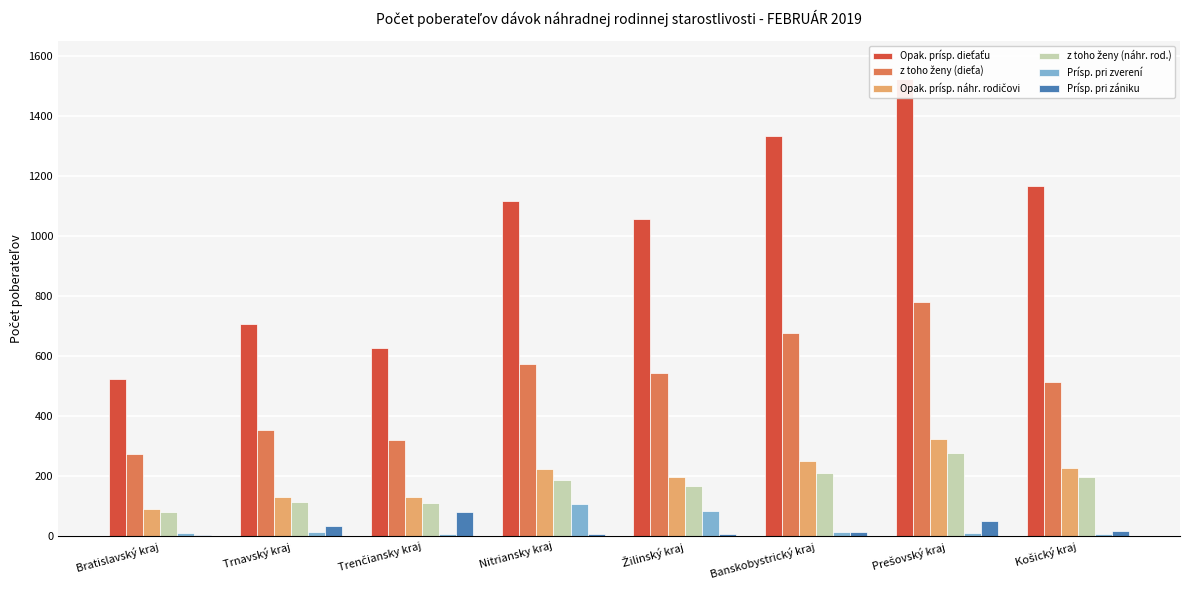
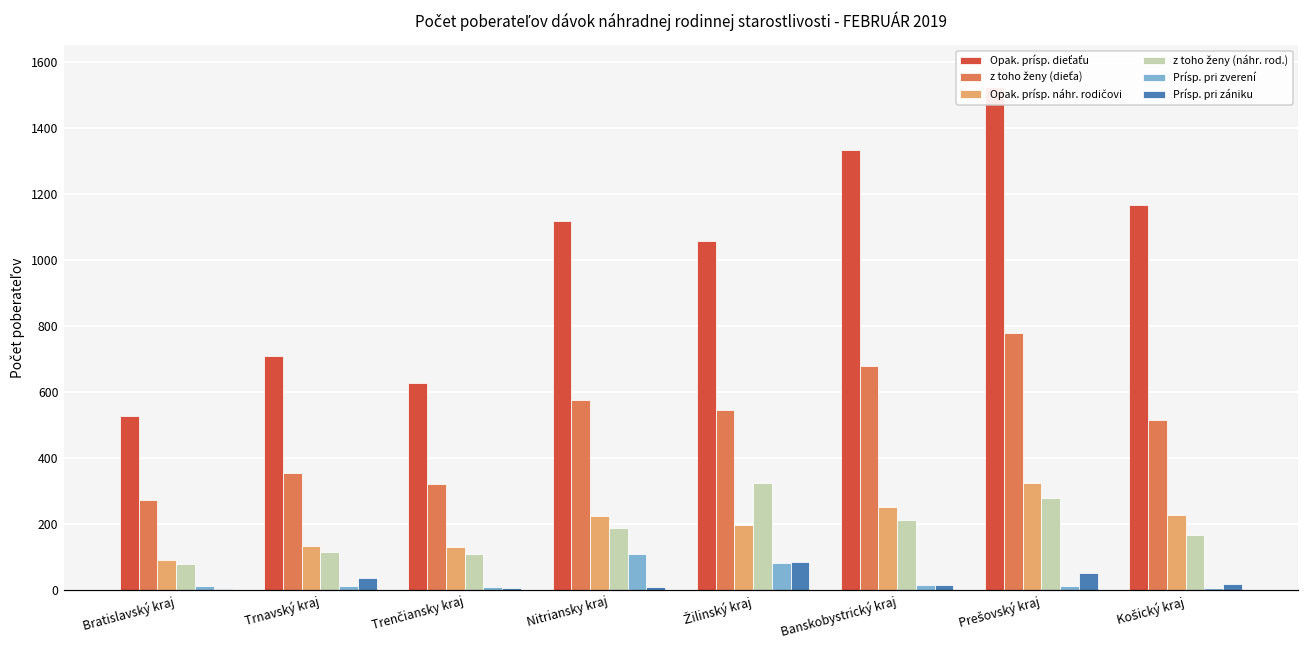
  {
    "z toho ženy (náhr. rod.)": {
      "Bratislavský kraj": 80,
      "Trnavský kraj": 120,
      "Trenčiansky kraj": 110,
      "Nitriansky kraj": 190,
-     "Žilinský kraj": 170,
+     "Žilinský kraj": 320,
      "Banskobystrický kraj": 210,
      "Prešovský kraj": 280,
-     "Košický kraj": 200
+     "Košický kraj": 170
    },
    "Prísp. pri zverení": {
      "Bratislavský kraj": 10,
      "Trnavský kraj": 10,
      "Nitriansky kraj": 110,
      "Žilinský kraj": 80,
      "Banskobystrický kraj": 10,
      "Prešovský kraj": 10
    },
    "Prísp. pri zániku": {
      "Trnavský kraj": 40,
-     "Trenčiansky kraj": 80,
-     "Žilinský kraj": 10,
+     "Trenčiansky kraj": 0,
+     "Žilinský kraj": 80,
      "Banskobystrický kraj": 10,
      "Prešovský kraj": 50,
      "Košický kraj": 20
    }
  }
